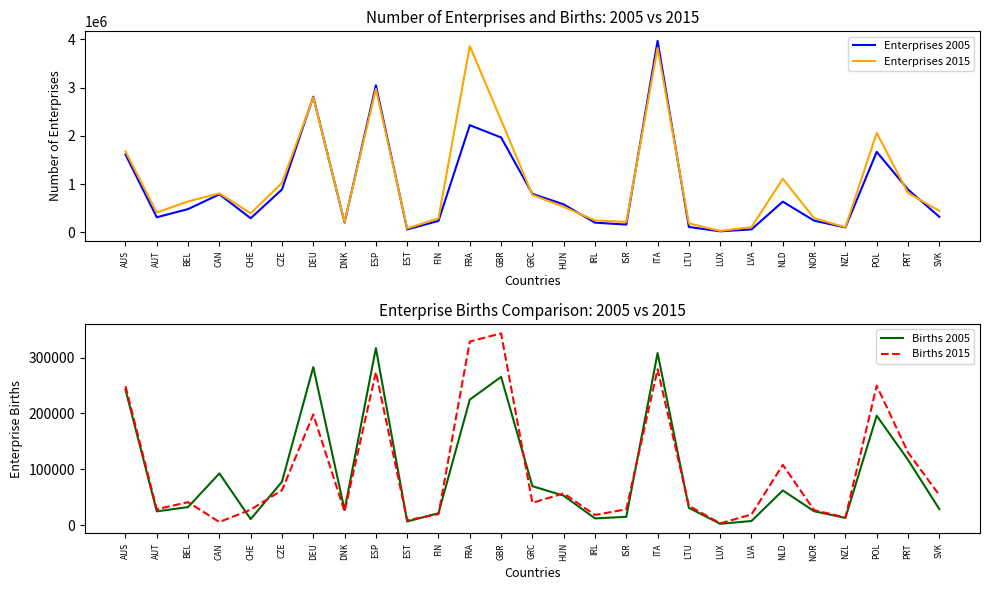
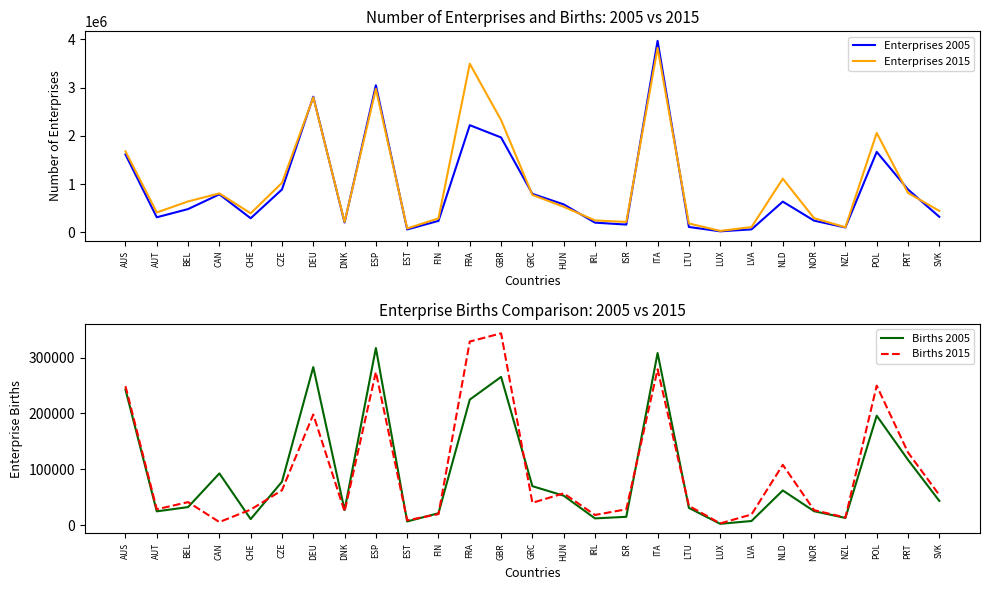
  {
    "Number of Enterprises and Births: 2005 vs 2015": {
      "Enterprises 2005": {
        "AUS": 1600000,
        "AUT": 300000,
        "BEL": 500000,
        "CHE": 300000,
        "CZE": 900000,
        "ESP": 3000000,
        "FRA": 2200000,
        "GBR": 2000000,
        "ISR": 200000,
        "ITA": 4000000,
        "LTU": 100000,
        "NLD": 600000,
        "POL": 1700000,
        "PRT": 900000,
        "SVK": 300000
      },
      "Enterprises 2015": {
        "AUS": 1700000,
        "AUT": 400000,
        "BEL": 600000,
        "CHE": 400000,
        "CZE": 1000000,
        "ESP": 3000000,
-       "FRA": 3900000,
+       "FRA": 3500000,
        "GBR": 2300000,
        "ISR": 200000,
        "ITA": 3800000,
        "LTU": 200000,
        "NLD": 1100000,
        "POL": 2100000,
        "PRT": 800000,
        "SVK": 400000
      }
    },
    "Enterprise Births Comparison: 2005 vs 2015": {
      "Births 2005": {
        "AUS": 240000,
        "BEL": 30000,
        "CAN": 90000,
        "CHE": 10000,
        "CZE": 80000,
        "DEU": 280000,
        "ESP": 320000,
        "FRA": 220000,
        "GBR": 270000,
        "GRC": 70000,
        "IRL": 10000,
        "ISR": 10000,
        "ITA": 310000,
        "LVA": 10000,
        "NLD": 60000,
        "POL": 200000,
        "PRT": 120000,
-       "SVK": 30000
+       "SVK": 40000
      },
      "Births 2015": {
        "AUS": 250000,
        "BEL": 40000,
        "CAN": 10000,
        "CHE": 30000,
        "CZE": 60000,
        "DEU": 200000,
        "ESP": 270000,
        "FRA": 330000,
        "GBR": 340000,
        "GRC": 40000,
        "IRL": 20000,
        "ISR": 30000,
        "ITA": 280000,
        "LVA": 20000,
        "NLD": 110000,
        "POL": 250000,
        "PRT": 130000,
        "SVK": 50000
      }
    }
  }
